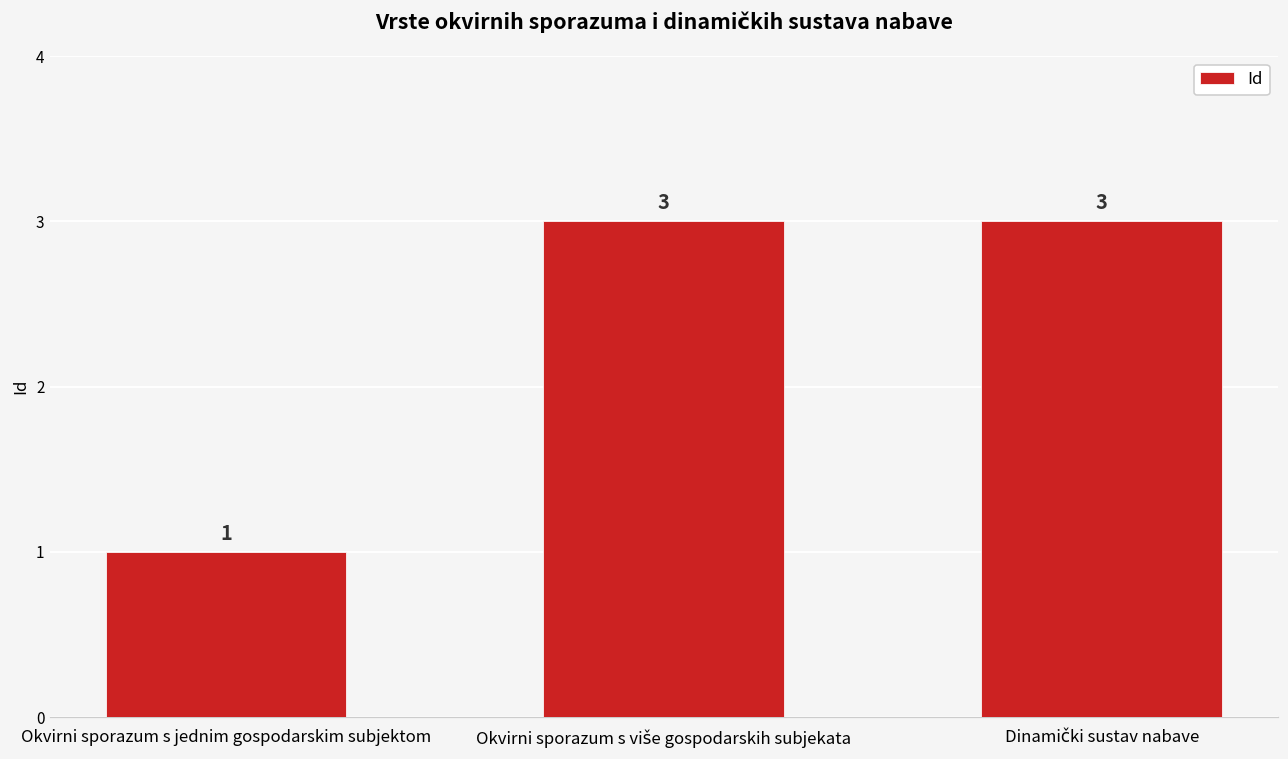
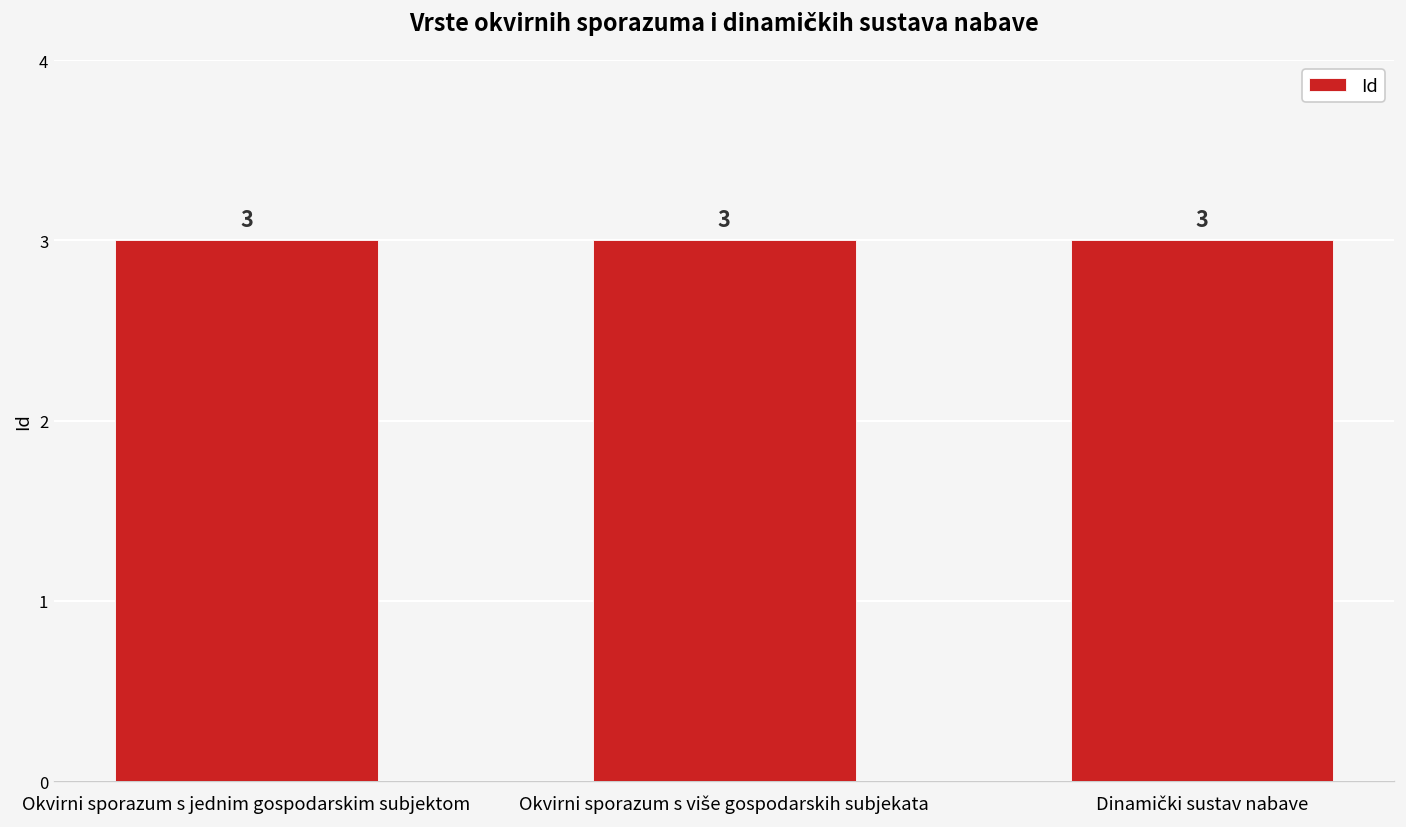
  {
-   "Okvirni sporazum s jednim gospodarskim subjektom": 1,
+   "Okvirni sporazum s jednim gospodarskim subjektom": 3,
    "Okvirni sporazum s više gospodarskih subjekata": 3,
    "Dinamički sustav nabave": 3
  }
